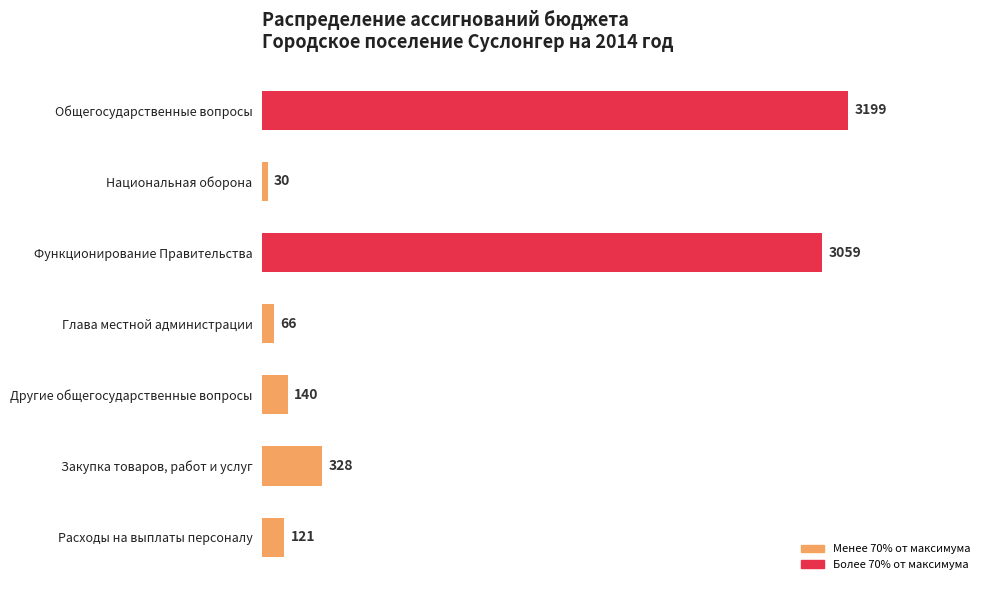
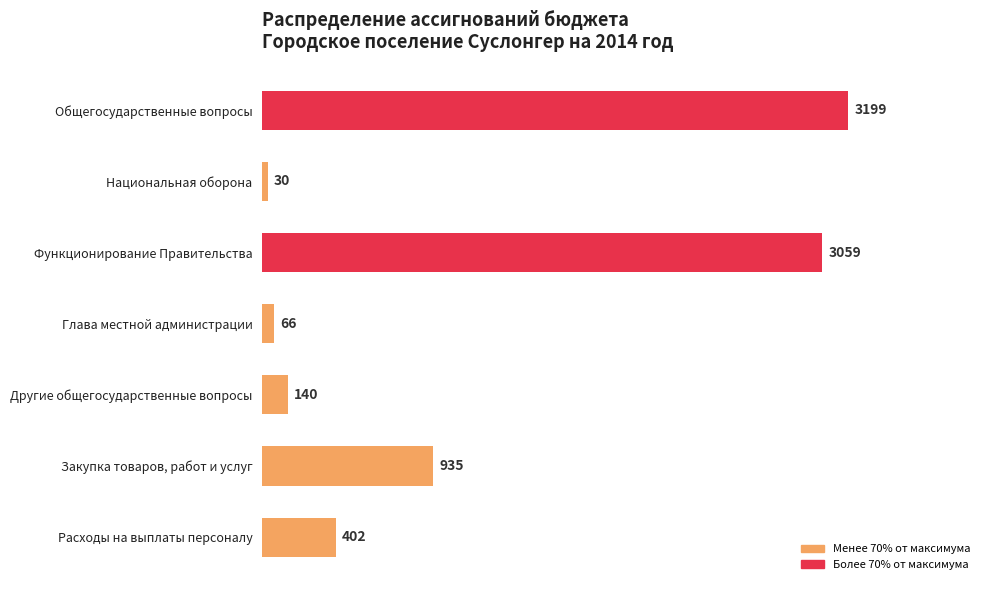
  {
    "Общегосударственные вопросы": 3199,
    "Национальная оборона": 30,
    "Функционирование Правительства": 3059,
    "Глава местной администрации": 66,
    "Другие общегосударственные вопросы": 140,
-   "Закупка товаров, работ и услуг": 328,
-   "Расходы на выплаты персоналу": 121
+   "Закупка товаров, работ и услуг": 935,
+   "Расходы на выплаты персоналу": 402
  }
